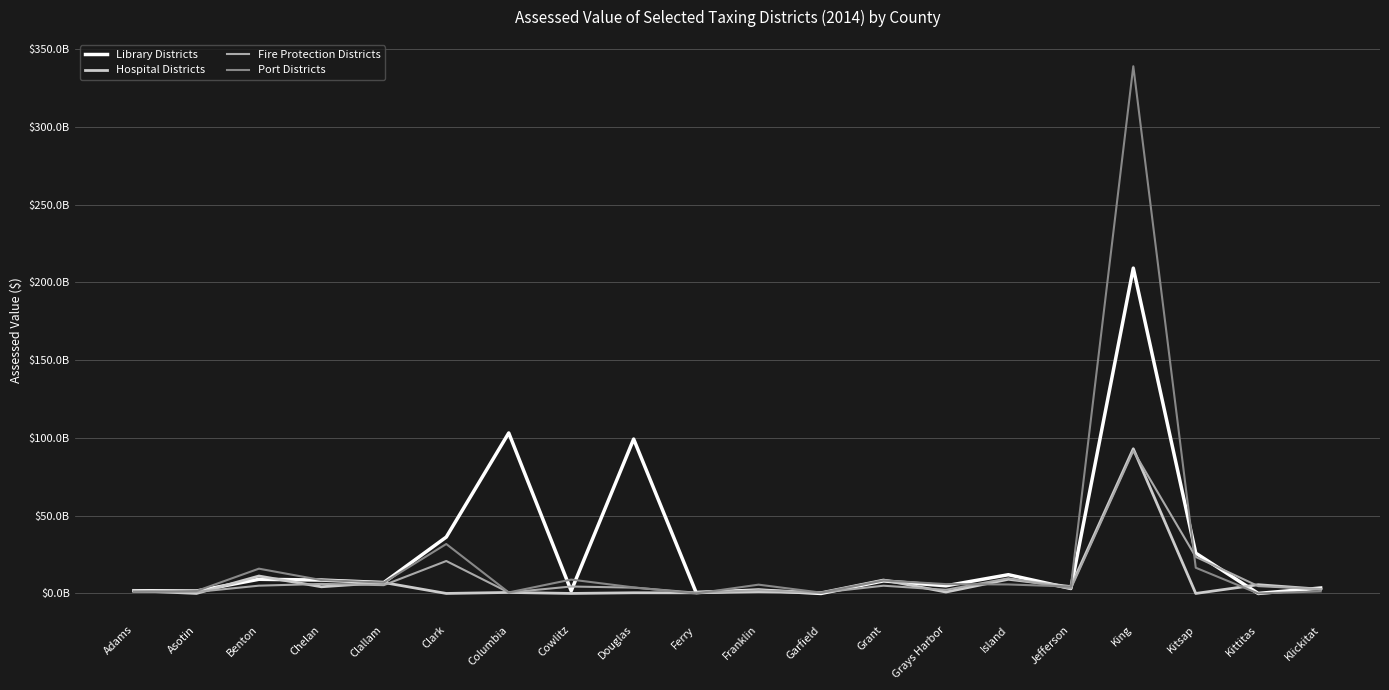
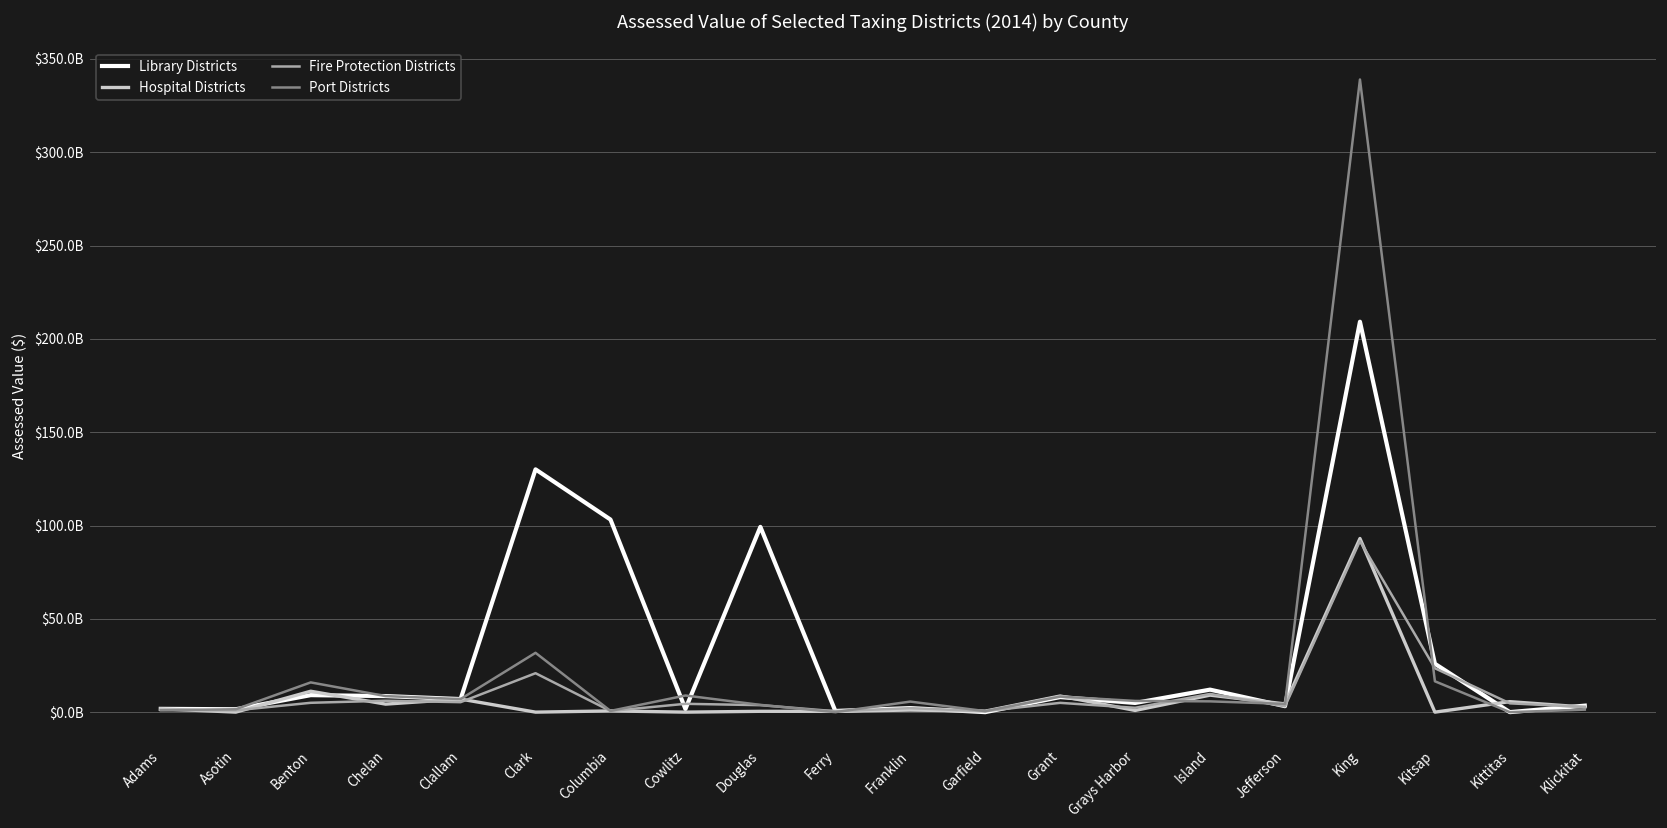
  {
    "Library Districts": {
      "Benton": "$9000000000",
-     "Clark": "$36000000000",
+     "Clark": "$130000000000",
      "Columbia": "$103000000000",
      "Douglas": "$99000000000",
      "Island": "$12000000000",
      "King": "$209000000000",
      "Kitsap": "$26000000000"
    }
  }
